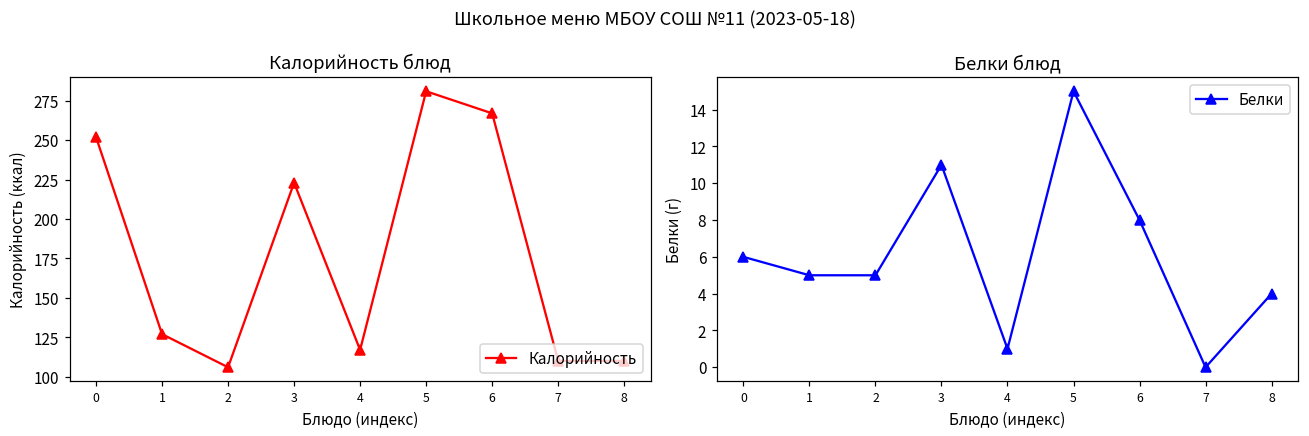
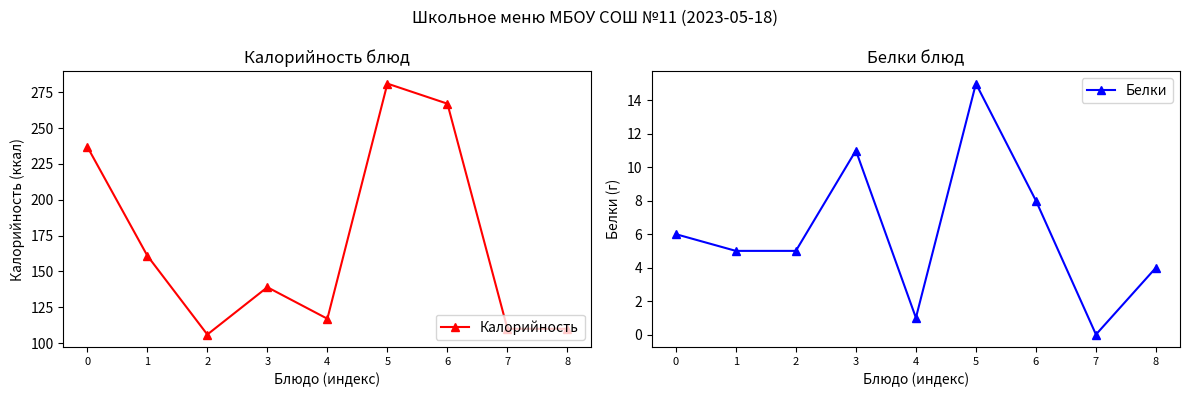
  {
    "Калорийность блюд": {
-     "0": 252,
-     "1": 127,
+     "0": 237,
+     "1": 161,
      "2": 106,
-     "3": 223,
+     "3": 139,
      "4": 117,
      "5": 281,
      "6": 267
    },
    "Белки блюд": {
      "0": 6.0,
      "1": 5.0,
      "2": 5.0,
      "3": 11.0,
      "4": 1.0,
      "5": 15.0,
      "6": 8.0,
      "7": 0.0,
      "8": 4.0
    }
  }
